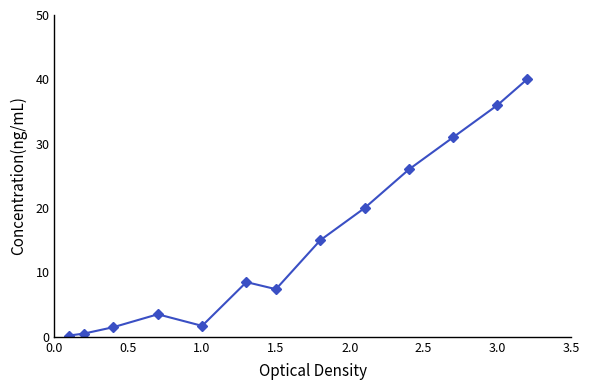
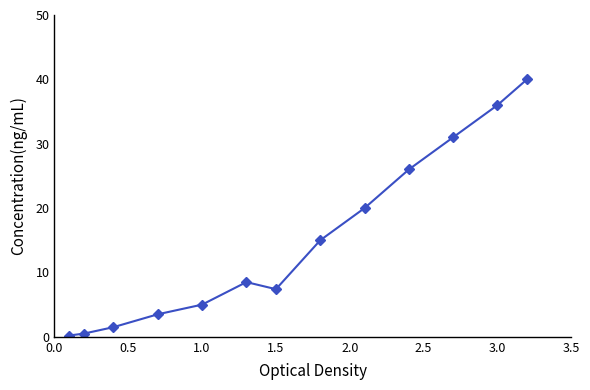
  {
-   "1.0": 2,
+   "1.0": 5,
    "1.5": 7,
    "3.0": 36
  }
